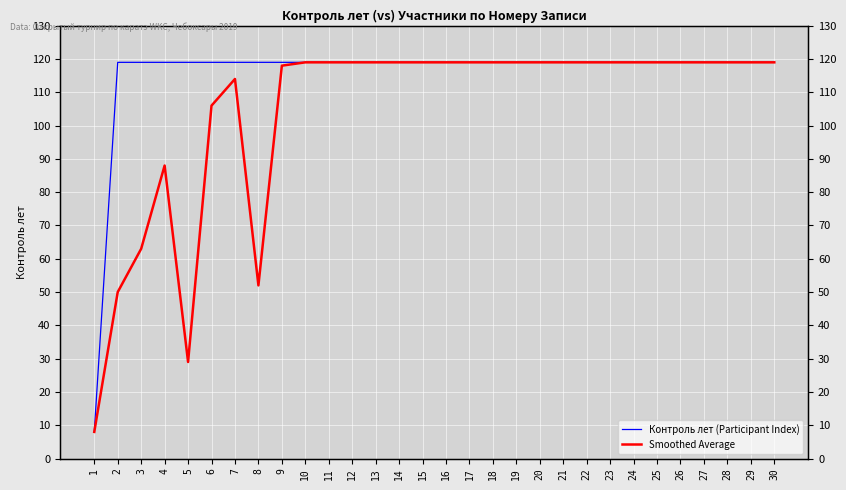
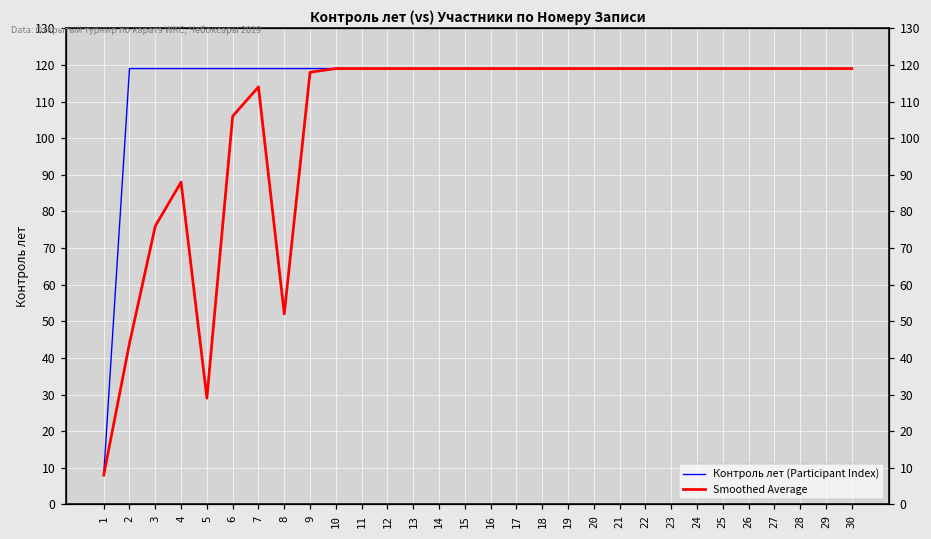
  {
    "Контроль лет (Participant Index)": {
      "2": 119,
      "3": 119,
      "4": 119,
      "5": 119,
      "6": 119,
      "7": 119,
      "8": 119,
      "9": 119
    },
    "Smoothed Average": {
-     "2": 50,
-     "3": 63,
+     "2": 44,
+     "3": 76,
      "4": 88,
      "5": 29,
      "6": 106,
      "7": 114,
      "8": 52,
      "9": 118
    }
  }
